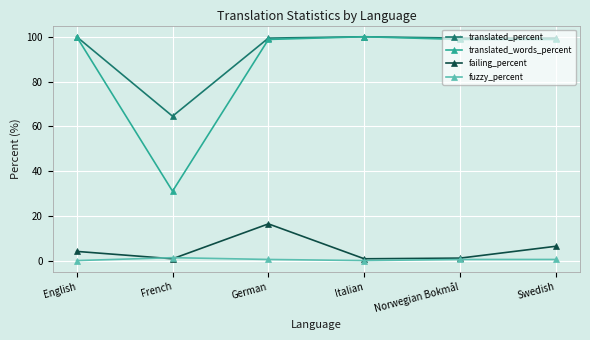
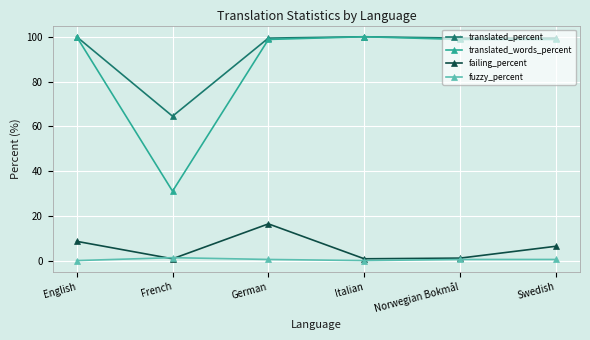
  {
    "translated_percent": {
      "French": 65
    },
    "failing_percent": {
-     "English": 4,
+     "English": 9,
      "German": 16,
      "Swedish": 6
    }
  }
